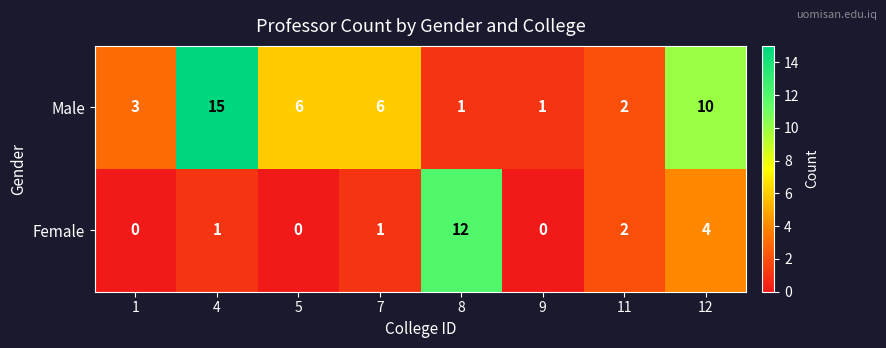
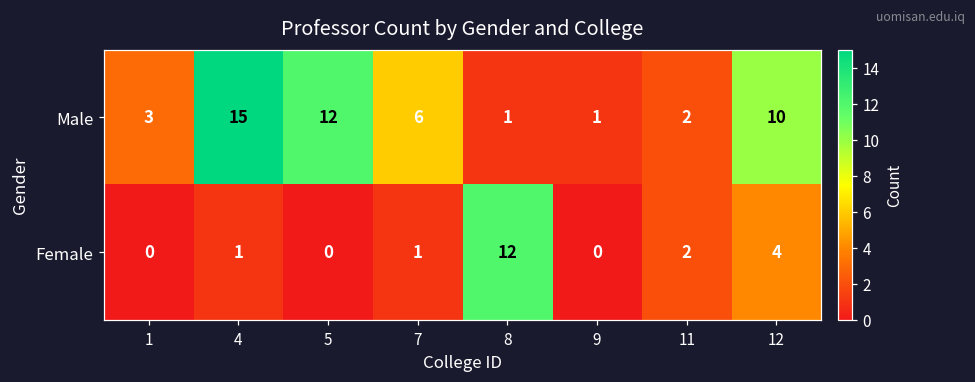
  {
    "Male": {
      "1": 3,
      "4": 15,
-     "5": 6,
+     "5": 12,
      "7": 6,
      "8": 1,
      "9": 1,
      "11": 2,
      "12": 10
    },
    "Female": {
      "1": 0,
      "4": 1,
      "5": 0,
      "7": 1,
      "8": 12,
      "9": 0,
      "11": 2,
      "12": 4
    }
  }
